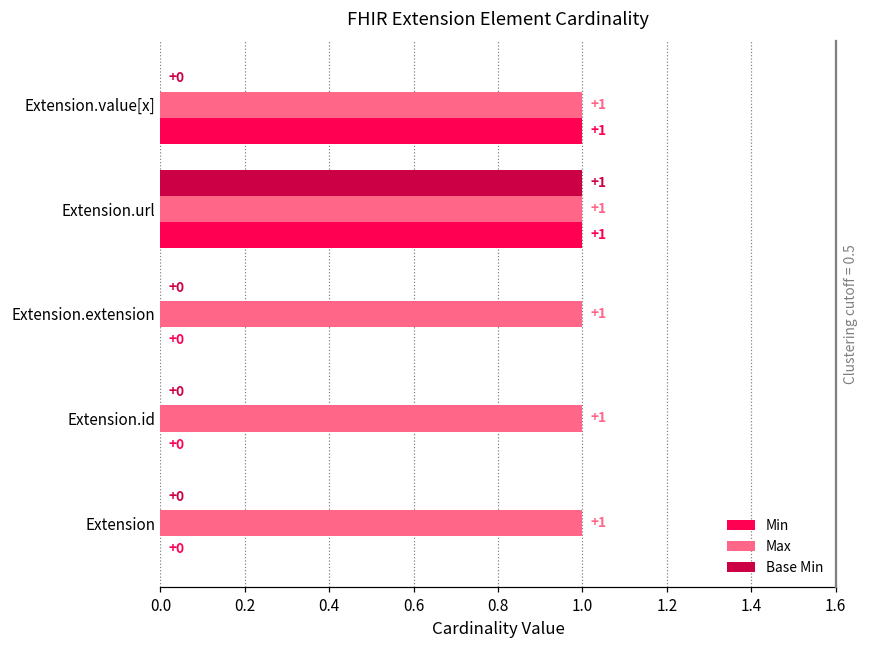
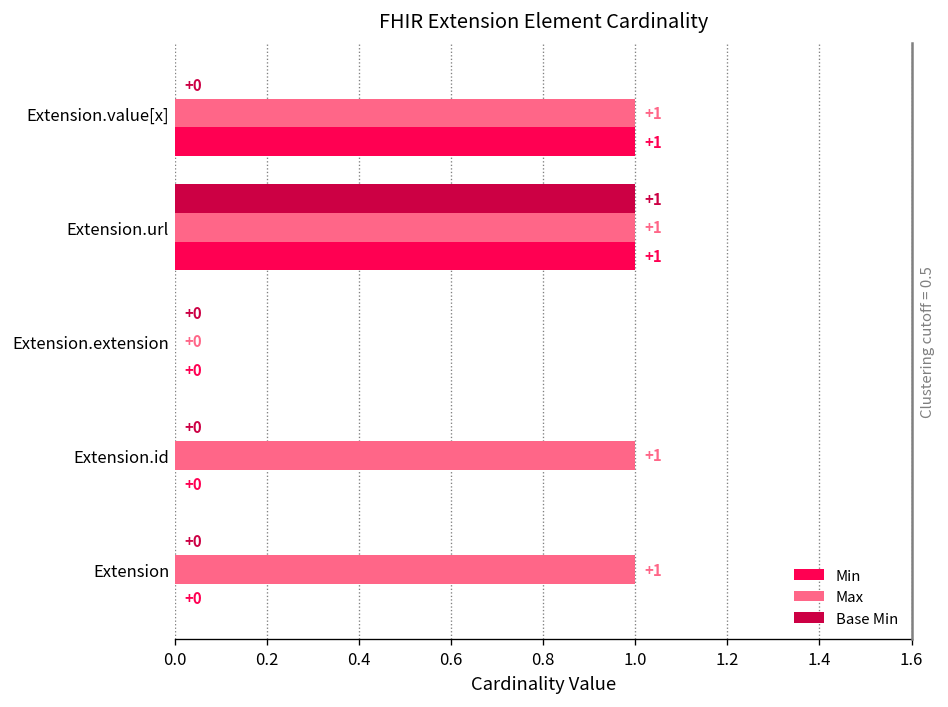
  {
    "Max": {
      "Extension.value[x]": "+1",
      "Extension.url": "+1",
-     "Extension.extension": "+1",
+     "Extension.extension": "+0",
      "Extension.id": "+1",
      "Extension": "+1"
    }
  }
